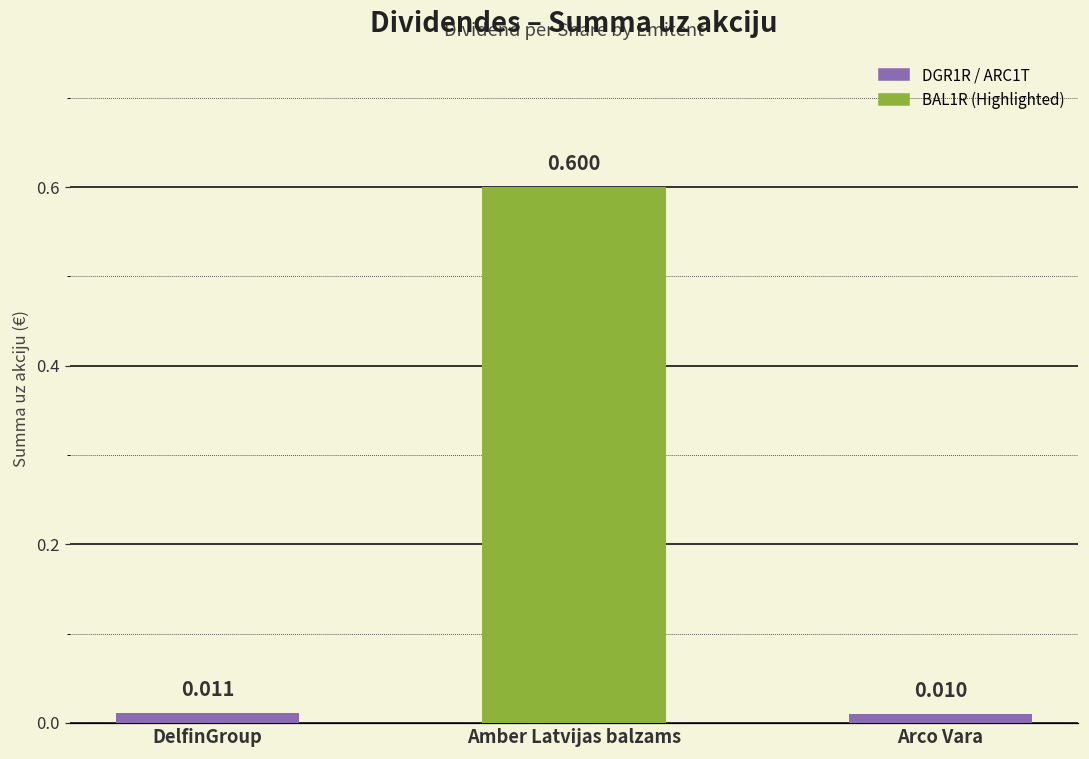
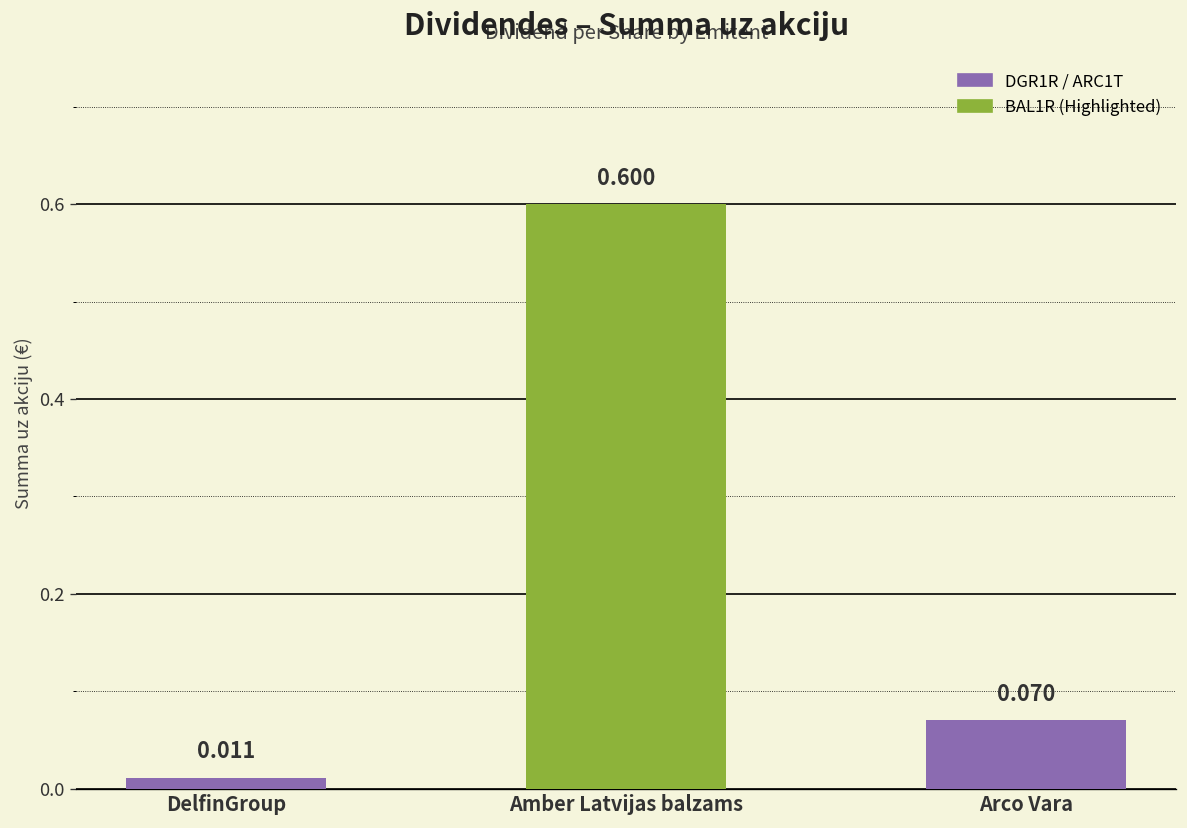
  {
    "DelfinGroup": 0.011,
    "Amber Latvijas balzams": 0.600,
-   "Arco Vara": 0.010
+   "Arco Vara": 0.070
  }
